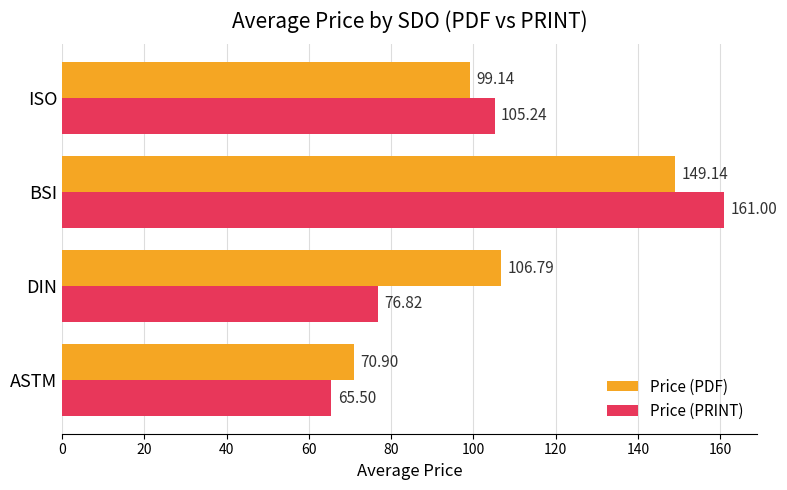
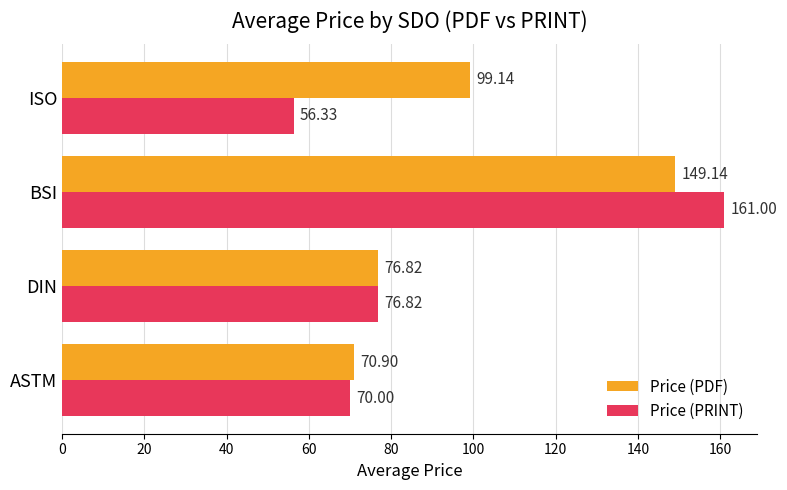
  {
    "Price (PDF)": {
      "ISO": 99.14,
      "BSI": 149.14,
-     "DIN": 106.79,
+     "DIN": 76.82,
      "ASTM": 70.90
    },
    "Price (PRINT)": {
-     "ISO": 105.24,
+     "ISO": 56.33,
      "BSI": 161.00,
      "DIN": 76.82,
-     "ASTM": 65.50
+     "ASTM": 70.00
    }
  }
